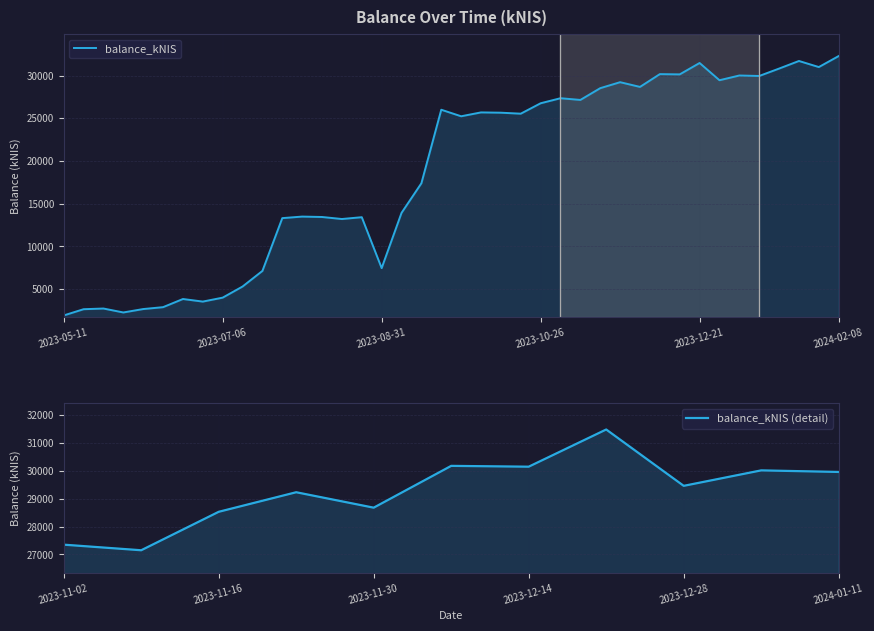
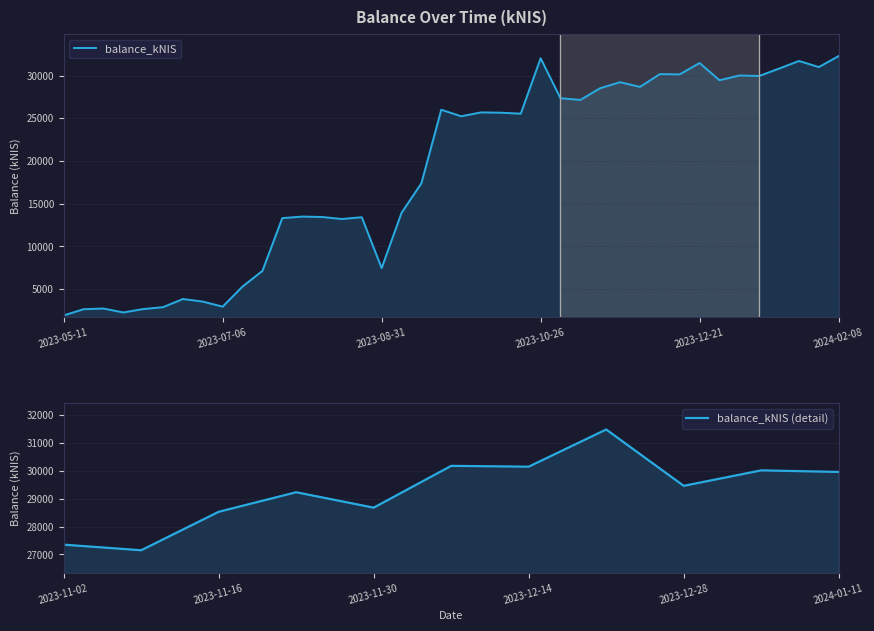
  {
    "Balance Over Time (kNIS)": {
      "2023-05-11": 2000,
-     "2023-07-06": 4000,
+     "2023-07-06": 3000,
      "2023-08-31": 7000,
-     "2023-10-26": 27000,
+     "2023-10-26": 32000,
      "2023-12-21": 31000,
      "2024-02-08": 32000
    }
  }
